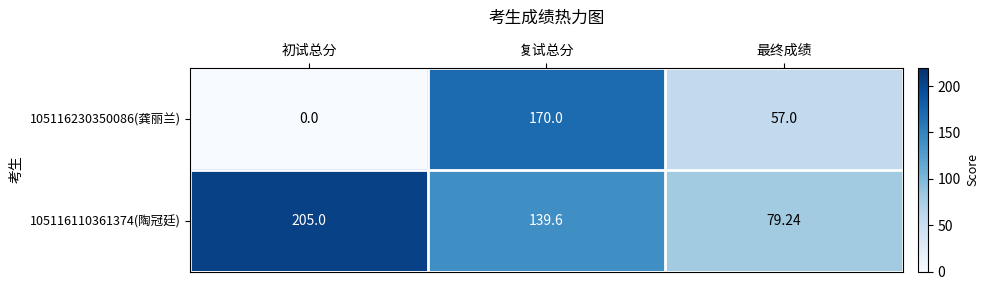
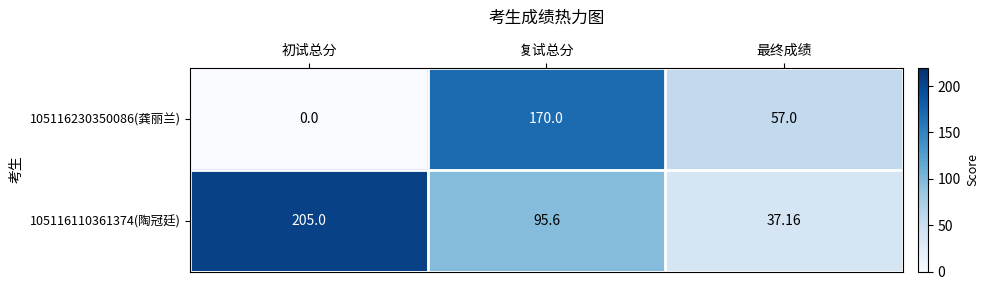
  {
    "105116230350086(龚丽兰)": {
      "初试总分": 0.0,
      "复试总分": 170.0,
      "最终成绩": 57.0
    },
    "105116110361374(陶冠廷)": {
      "初试总分": 205.0,
-     "复试总分": 139.6,
-     "最终成绩": 79.24
+     "复试总分": 95.6,
+     "最终成绩": 37.16
    }
  }
